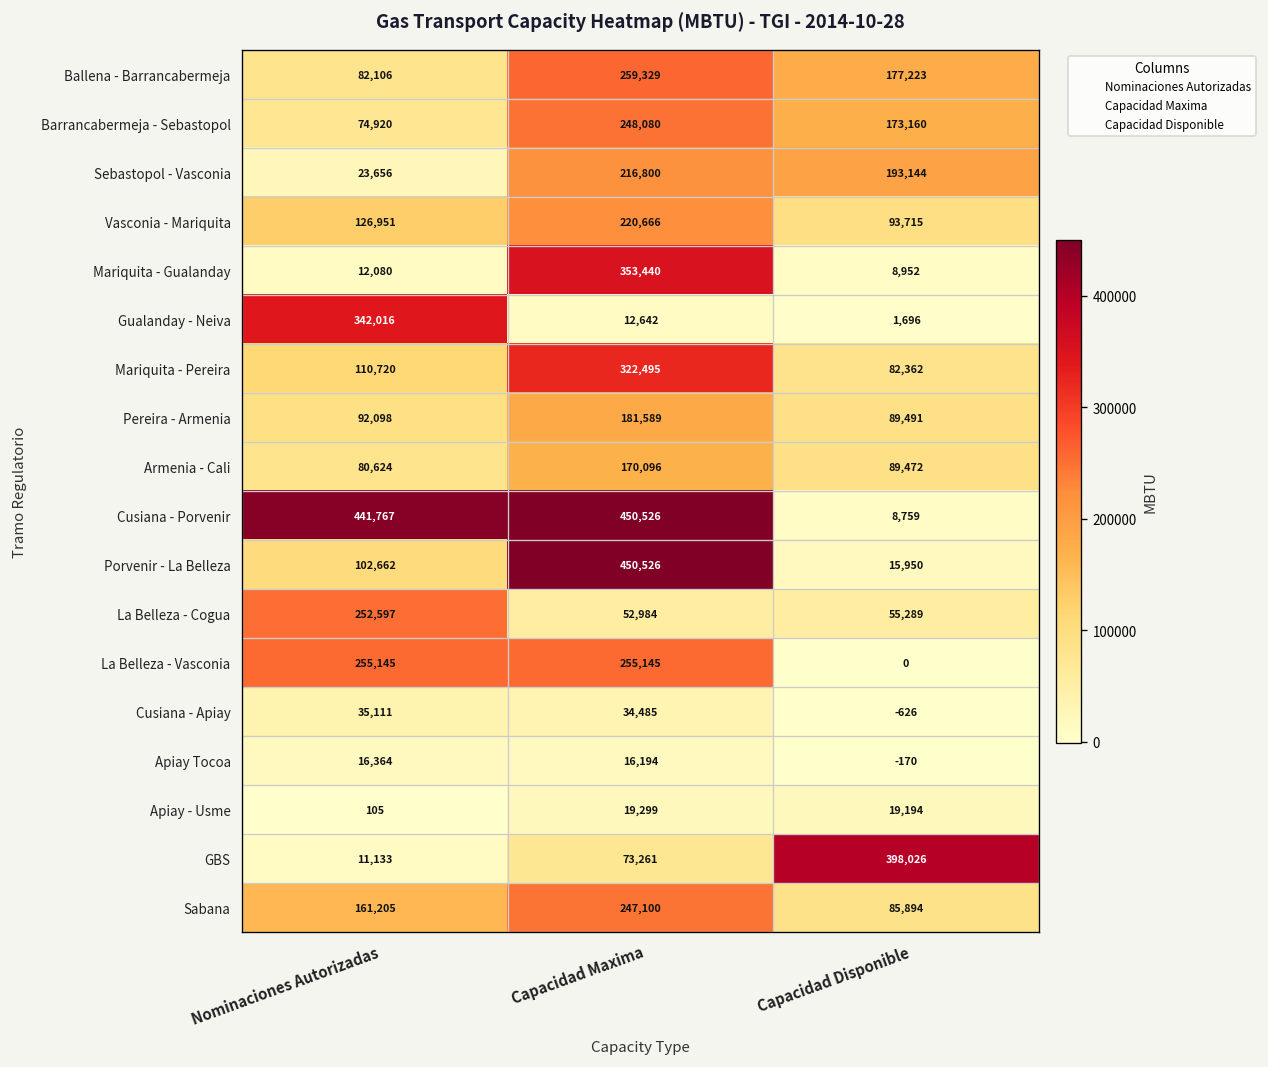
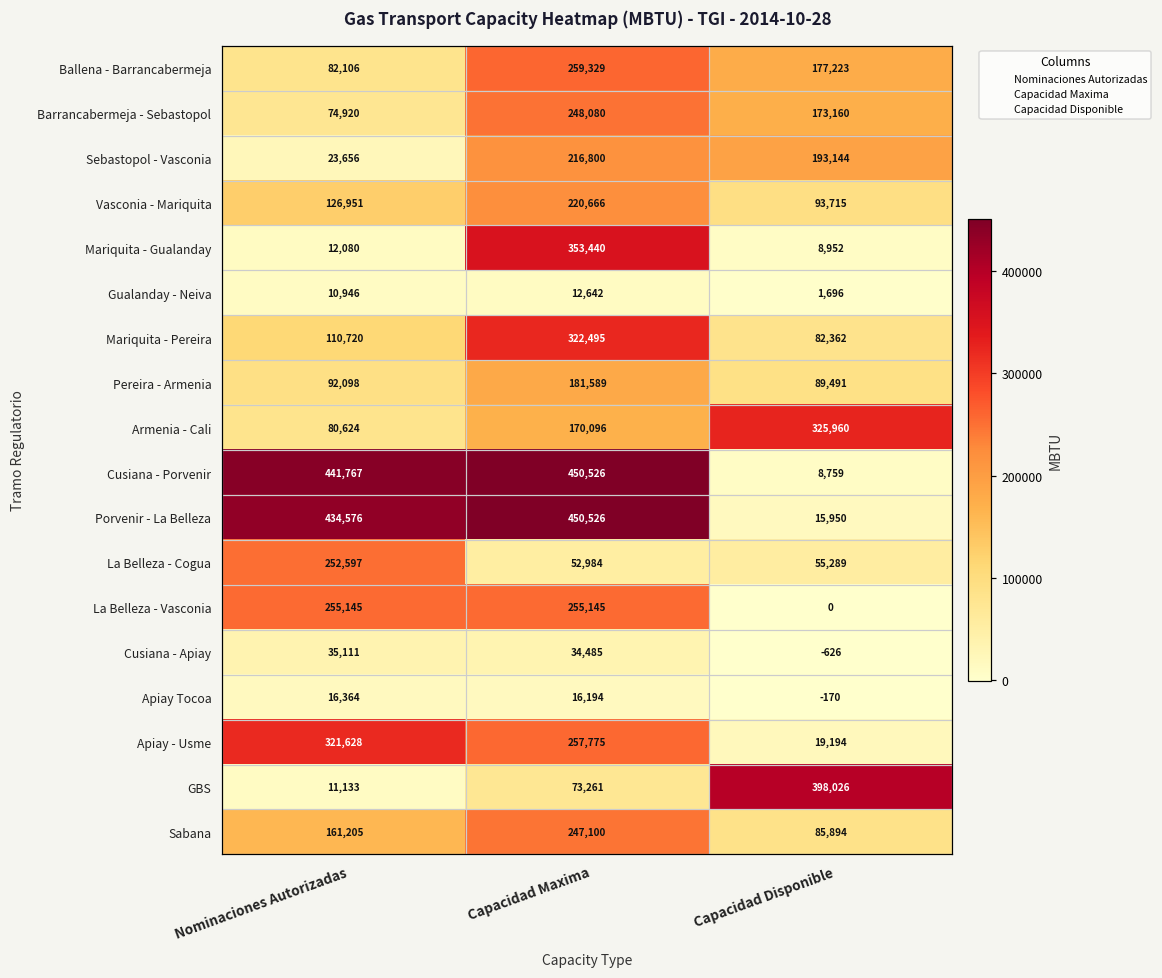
  {
    "Ballena - Barrancabermeja": {
      "Nominaciones Autorizadas": "82,106",
      "Capacidad Maxima": "259,329",
      "Capacidad Disponible": "177,223"
    },
    "Barrancabermeja - Sebastopol": {
      "Nominaciones Autorizadas": "74,920",
      "Capacidad Maxima": "248,080",
      "Capacidad Disponible": "173,160"
    },
    "Sebastopol - Vasconia": {
      "Nominaciones Autorizadas": "23,656",
      "Capacidad Maxima": "216,800",
      "Capacidad Disponible": "193,144"
    },
    "Vasconia - Mariquita": {
      "Nominaciones Autorizadas": "126,951",
      "Capacidad Maxima": "220,666",
      "Capacidad Disponible": "93,715"
    },
    "Mariquita - Gualanday": {
      "Nominaciones Autorizadas": "12,080",
      "Capacidad Maxima": "353,440",
      "Capacidad Disponible": "8,952"
    },
    "Gualanday - Neiva": {
-     "Nominaciones Autorizadas": "342,016",
+     "Nominaciones Autorizadas": "10,946",
      "Capacidad Maxima": "12,642",
      "Capacidad Disponible": "1,696"
    },
    "Mariquita - Pereira": {
      "Nominaciones Autorizadas": "110,720",
      "Capacidad Maxima": "322,495",
      "Capacidad Disponible": "82,362"
    },
    "Pereira - Armenia": {
      "Nominaciones Autorizadas": "92,098",
      "Capacidad Maxima": "181,589",
      "Capacidad Disponible": "89,491"
    },
    "Armenia - Cali": {
      "Nominaciones Autorizadas": "80,624",
      "Capacidad Maxima": "170,096",
-     "Capacidad Disponible": "89,472"
+     "Capacidad Disponible": "325,960"
    },
    "Cusiana - Porvenir": {
      "Nominaciones Autorizadas": "441,767",
      "Capacidad Maxima": "450,526",
      "Capacidad Disponible": "8,759"
    },
    "Porvenir - La Belleza": {
-     "Nominaciones Autorizadas": "102,662",
+     "Nominaciones Autorizadas": "434,576",
      "Capacidad Maxima": "450,526",
      "Capacidad Disponible": "15,950"
    },
    "La Belleza - Cogua": {
      "Nominaciones Autorizadas": "252,597",
      "Capacidad Maxima": "52,984",
      "Capacidad Disponible": "55,289"
    },
    "La Belleza - Vasconia": {
      "Nominaciones Autorizadas": "255,145",
      "Capacidad Maxima": "255,145",
      "Capacidad Disponible": "0"
    },
    "Cusiana - Apiay": {
      "Nominaciones Autorizadas": "35,111",
      "Capacidad Maxima": "34,485",
      "Capacidad Disponible": "-626"
    },
    "Apiay Tocoa": {
      "Nominaciones Autorizadas": "16,364",
      "Capacidad Maxima": "16,194",
      "Capacidad Disponible": "-170"
    },
    "Apiay - Usme": {
-     "Nominaciones Autorizadas": "105",
-     "Capacidad Maxima": "19,299",
+     "Nominaciones Autorizadas": "321,628",
+     "Capacidad Maxima": "257,775",
      "Capacidad Disponible": "19,194"
    },
    "GBS": {
      "Nominaciones Autorizadas": "11,133",
      "Capacidad Maxima": "73,261",
      "Capacidad Disponible": "398,026"
    },
    "Sabana": {
      "Nominaciones Autorizadas": "161,205",
      "Capacidad Maxima": "247,100",
      "Capacidad Disponible": "85,894"
    }
  }
